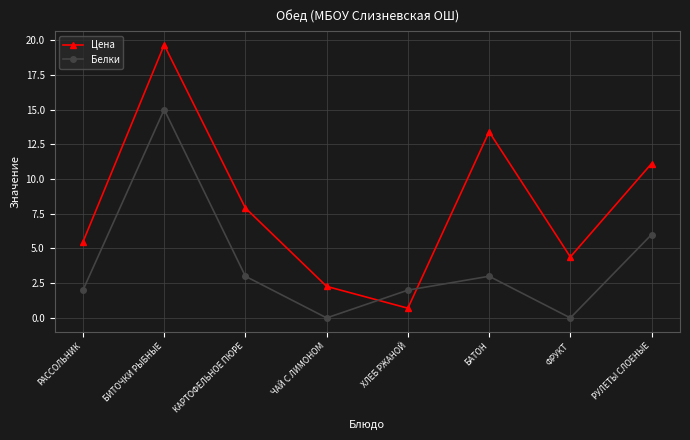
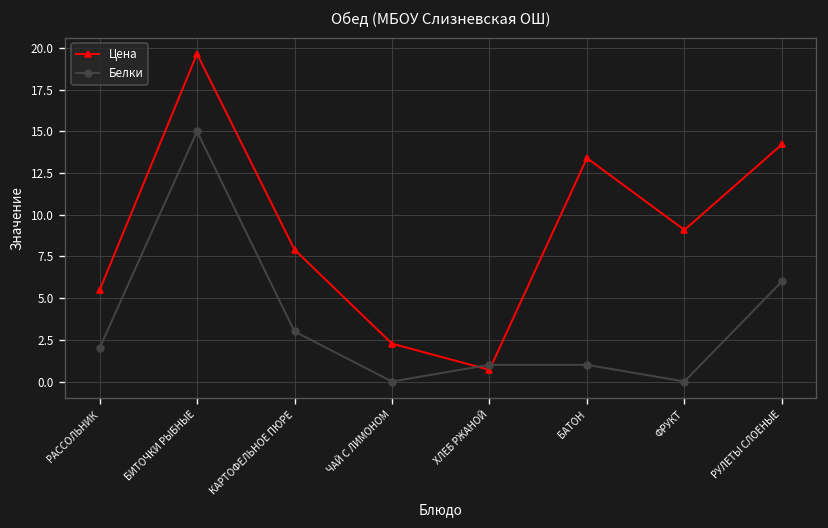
  {
    "Цена": {
      "РАССОЛЬНИК": 5.5,
      "БИТОЧКИ РЫБНЫЕ": 19.7,
      "КАРТОФЕЛЬНОЕ ПЮРЕ": 7.9,
      "ЧАЙ С ЛИМОНОМ": 2.3,
      "ХЛЕБ РЖАНОЙ": 0.7,
      "БАТОН": 13.4,
-     "ФРУКТ": 4.4,
-     "РУЛЕТЫ СЛОЕНЫЕ": 11.1
+     "ФРУКТ": 9.1,
+     "РУЛЕТЫ СЛОЕНЫЕ": 14.2
    },
    "Белки": {
      "РАССОЛЬНИК": 2,
      "БИТОЧКИ РЫБНЫЕ": 15,
      "КАРТОФЕЛЬНОЕ ПЮРЕ": 3,
      "ЧАЙ С ЛИМОНОМ": 0,
-     "ХЛЕБ РЖАНОЙ": 2,
-     "БАТОН": 3,
+     "ХЛЕБ РЖАНОЙ": 1,
+     "БАТОН": 1,
      "ФРУКТ": 0,
      "РУЛЕТЫ СЛОЕНЫЕ": 6
    }
  }
